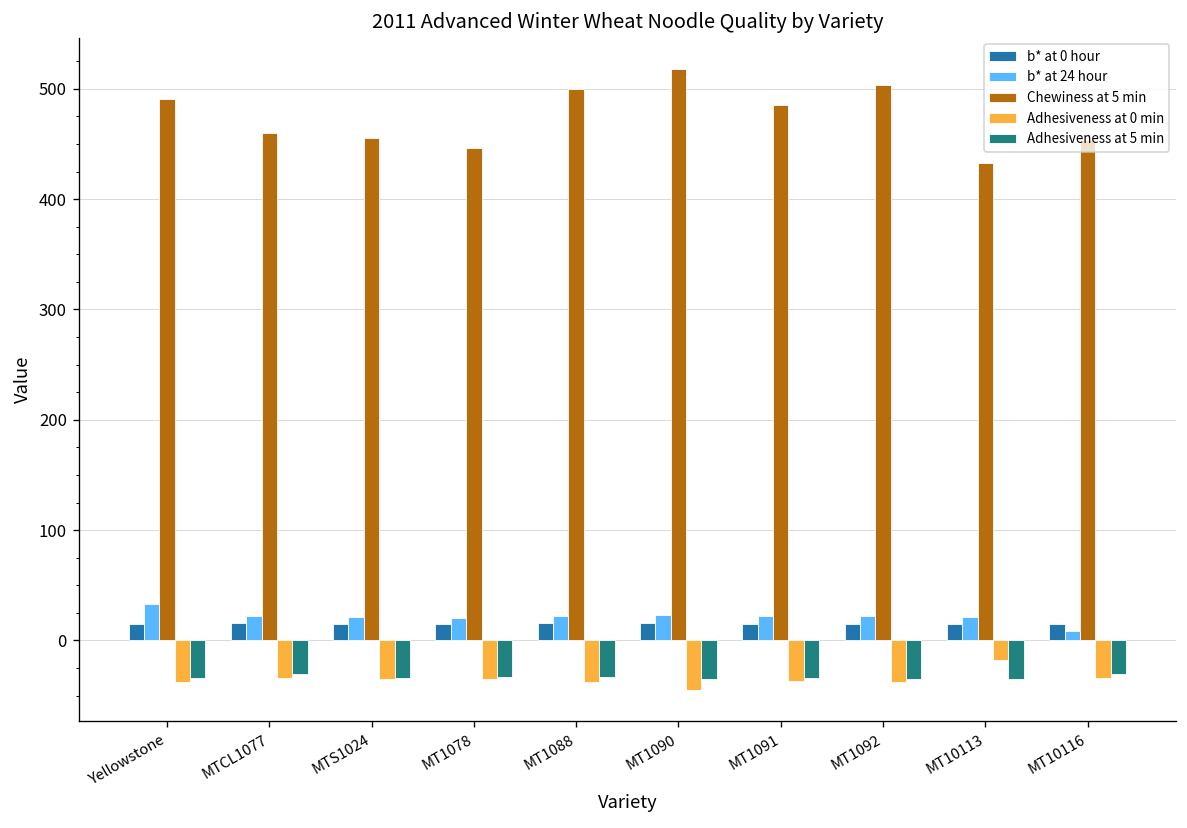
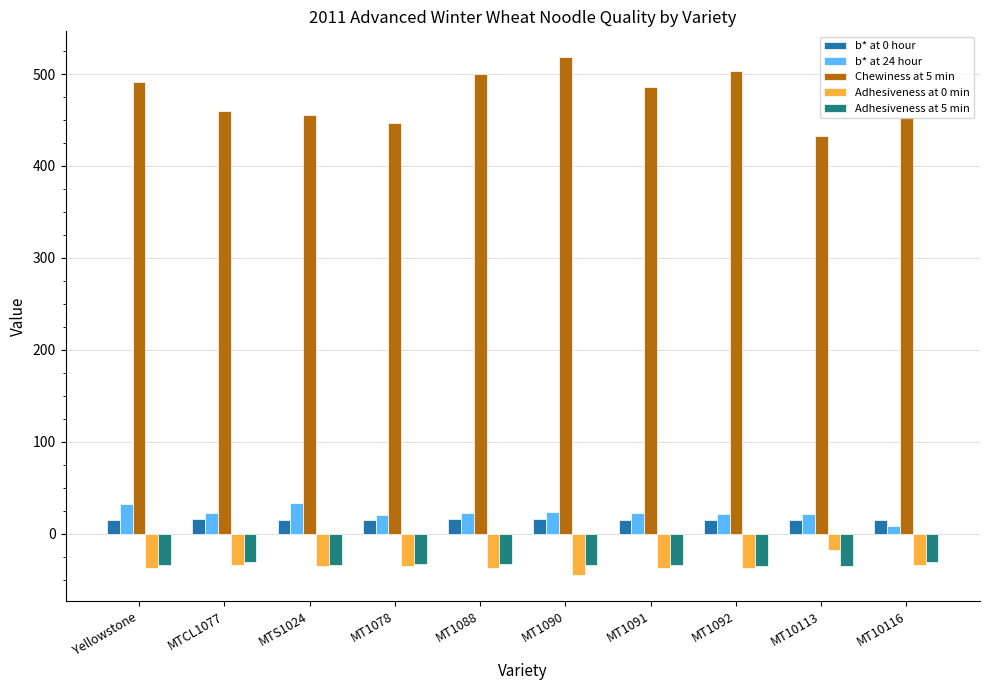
  {
    "b* at 24 hour": {
      "Yellowstone": 30,
      "MTCL1077": 20,
-     "MTS1024": 20,
+     "MTS1024": 30,
      "MT1078": 20,
      "MT1088": 20,
      "MT1090": 20,
      "MT1091": 20,
      "MT1092": 20,
      "MT10113": 20,
      "MT10116": 10
    },
    "Chewiness at 5 min": {
      "Yellowstone": 490,
      "MTCL1077": 460,
      "MTS1024": 460,
      "MT1078": 450,
      "MT1088": 500,
      "MT1090": 520,
      "MT1091": 490,
      "MT1092": 500,
      "MT10113": 430
    },
    "Adhesiveness at 0 min": {
      "Yellowstone": -40,
      "MTCL1077": -30,
      "MTS1024": -40,
      "MT1078": -30,
      "MT1088": -40,
      "MT1090": -50,
      "MT1091": -40,
      "MT1092": -40,
      "MT10113": -20,
      "MT10116": -30
    }
  }
